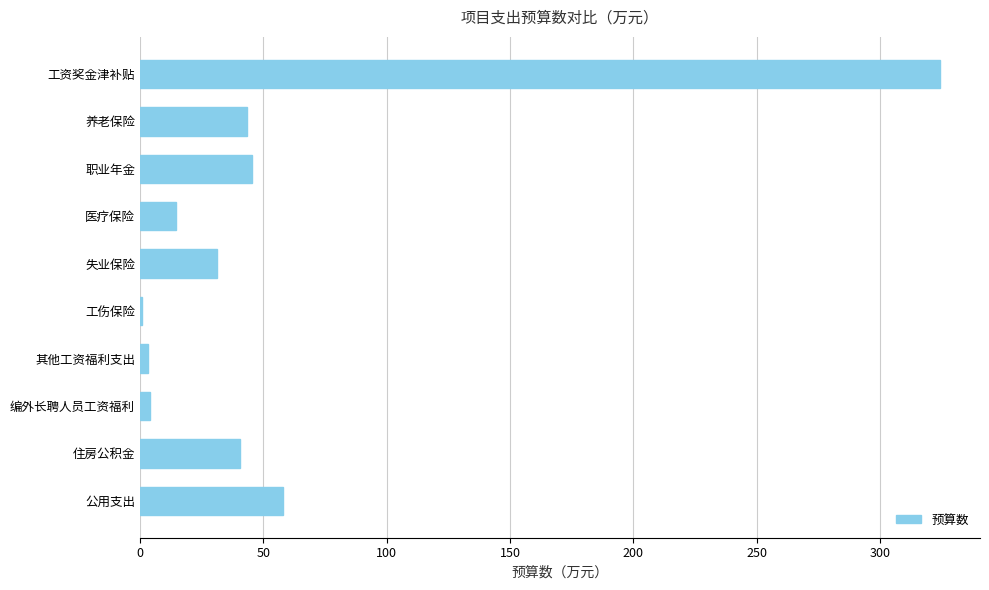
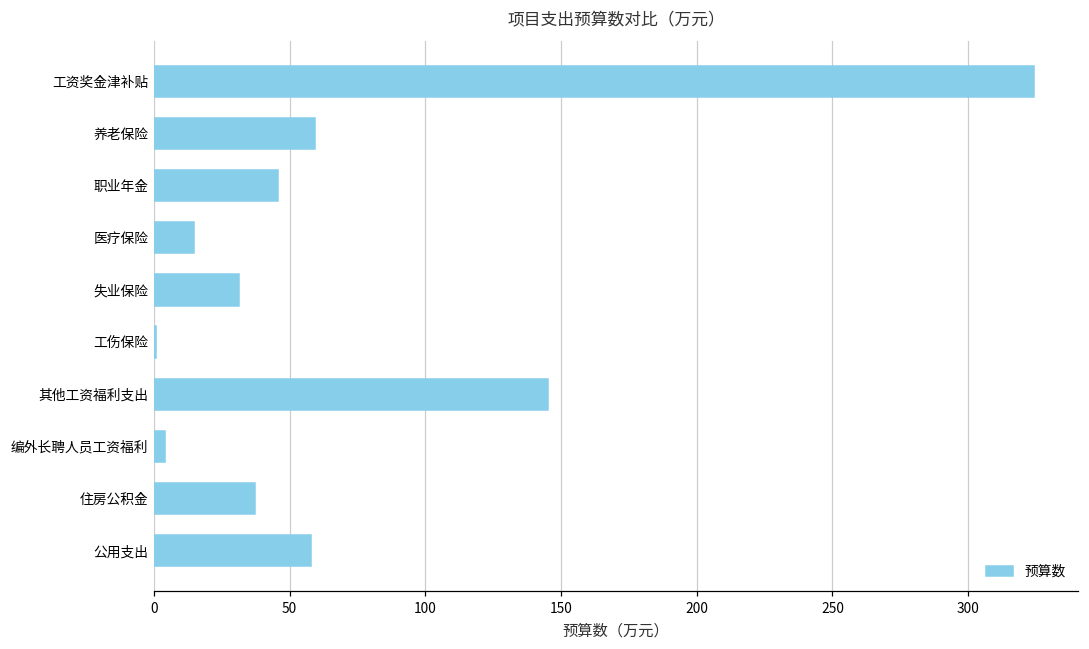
  {
    "工资奖金津补贴": 324,
-   "养老保险": 43,
+   "养老保险": 59,
    "职业年金": 46,
    "医疗保险": 15,
    "失业保险": 31,
-   "其他工资福利支出": 3,
+   "其他工资福利支出": 145,
    "编外长聘人员工资福利": 4,
-   "住房公积金": 41,
+   "住房公积金": 37,
    "公用支出": 58
  }
